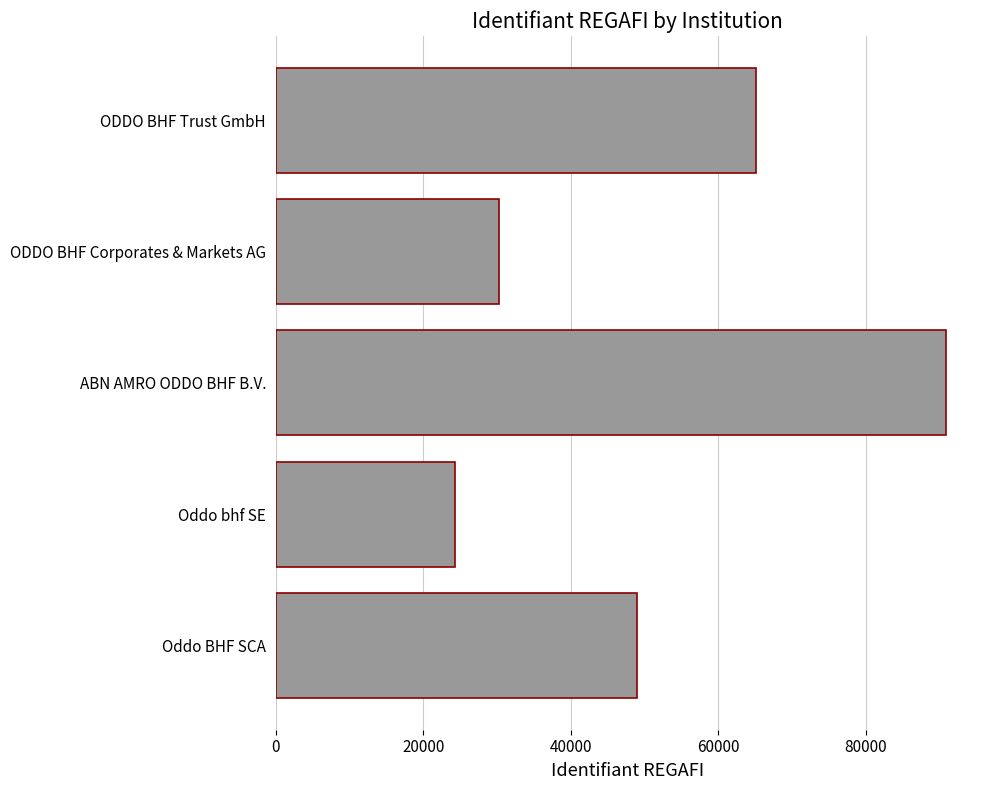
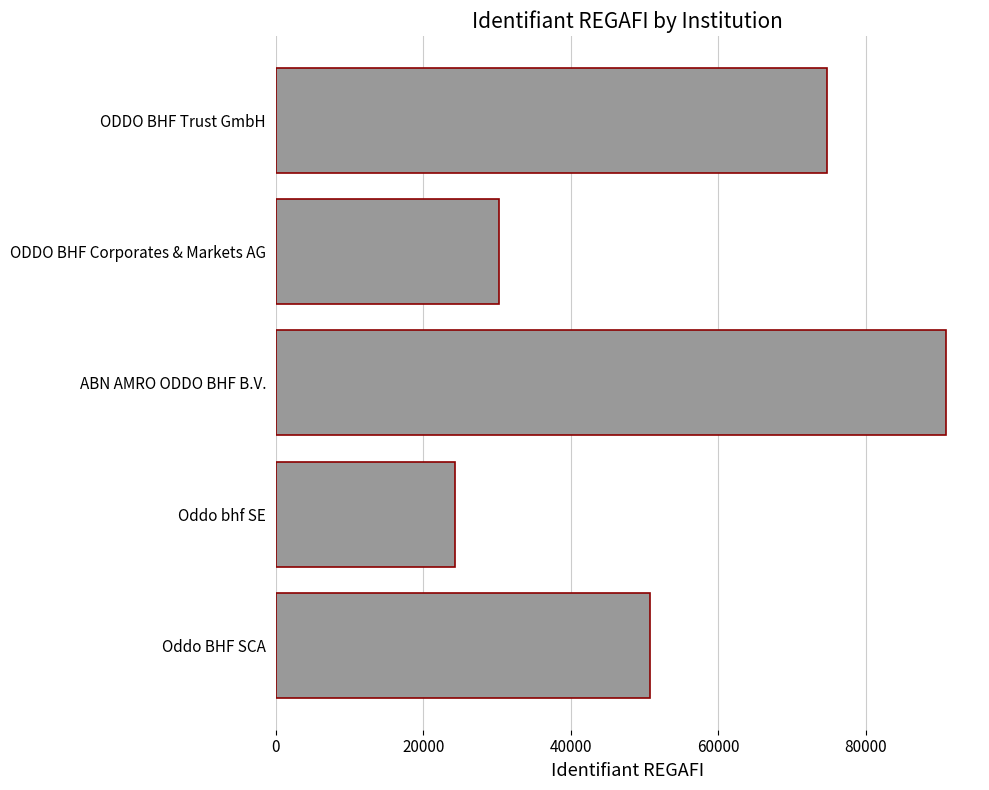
  {
-   "ODDO BHF Trust GmbH": 65000,
+   "ODDO BHF Trust GmbH": 75000,
    "ODDO BHF Corporates & Markets AG": 30000,
    "ABN AMRO ODDO BHF B.V.": 91000,
    "Oddo bhf SE": 24000,
-   "Oddo BHF SCA": 49000
+   "Oddo BHF SCA": 51000
  }
